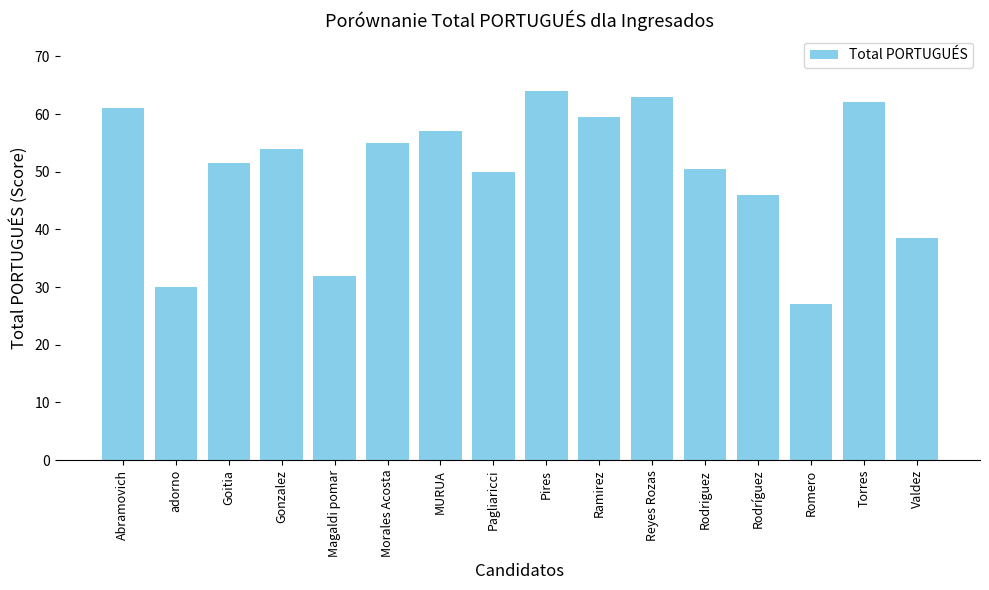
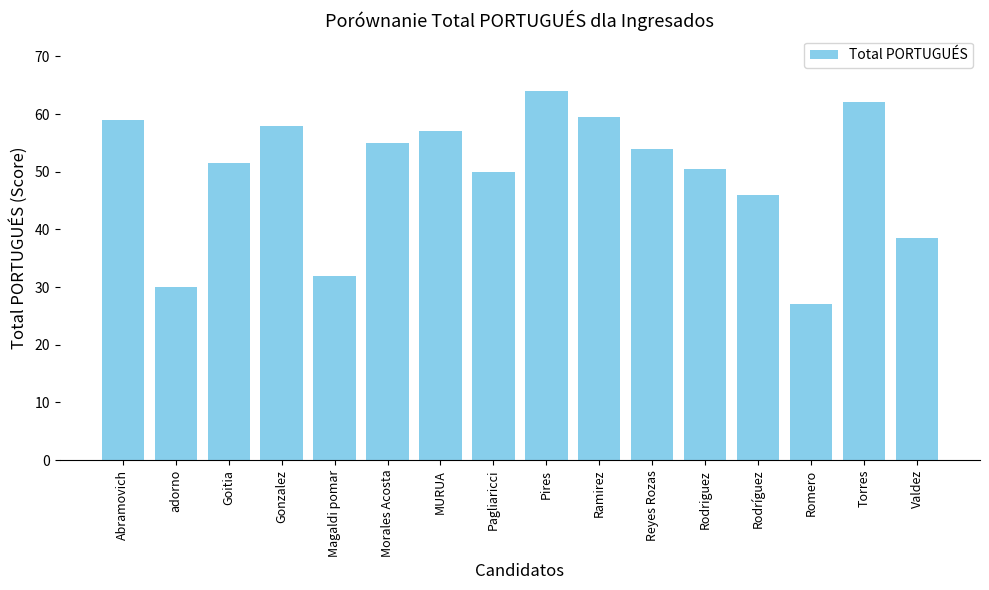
  {
-   "Abramovich": 61,
+   "Abramovich": 59,
    "adorno": 30,
    "Goitia": 52,
-   "Gonzalez": 54,
+   "Gonzalez": 58,
    "Magaldi pomar": 32,
    "Morales Acosta": 55,
    "MURUA": 57,
    "Pagliaricci": 50,
    "Pires": 64,
    "Ramirez": 60,
-   "Reyes Rozas": 63,
+   "Reyes Rozas": 54,
    "Rodriguez": 51,
    "Rodríguez": 46,
    "Romero": 27,
    "Torres": 62,
    "Valdez": 39
  }
